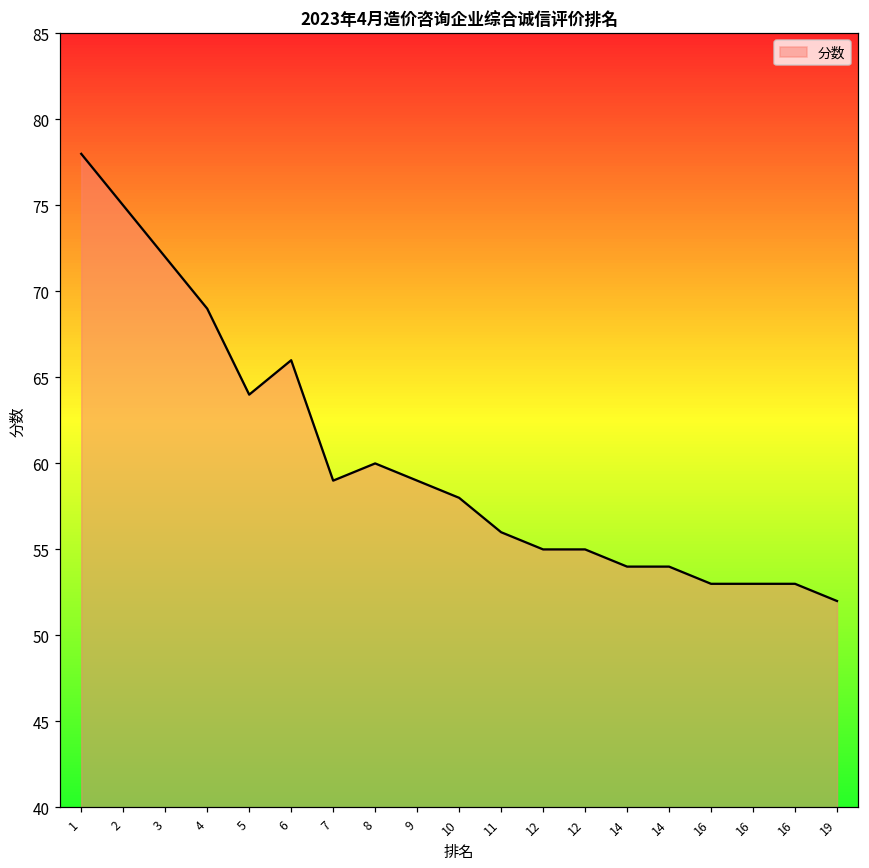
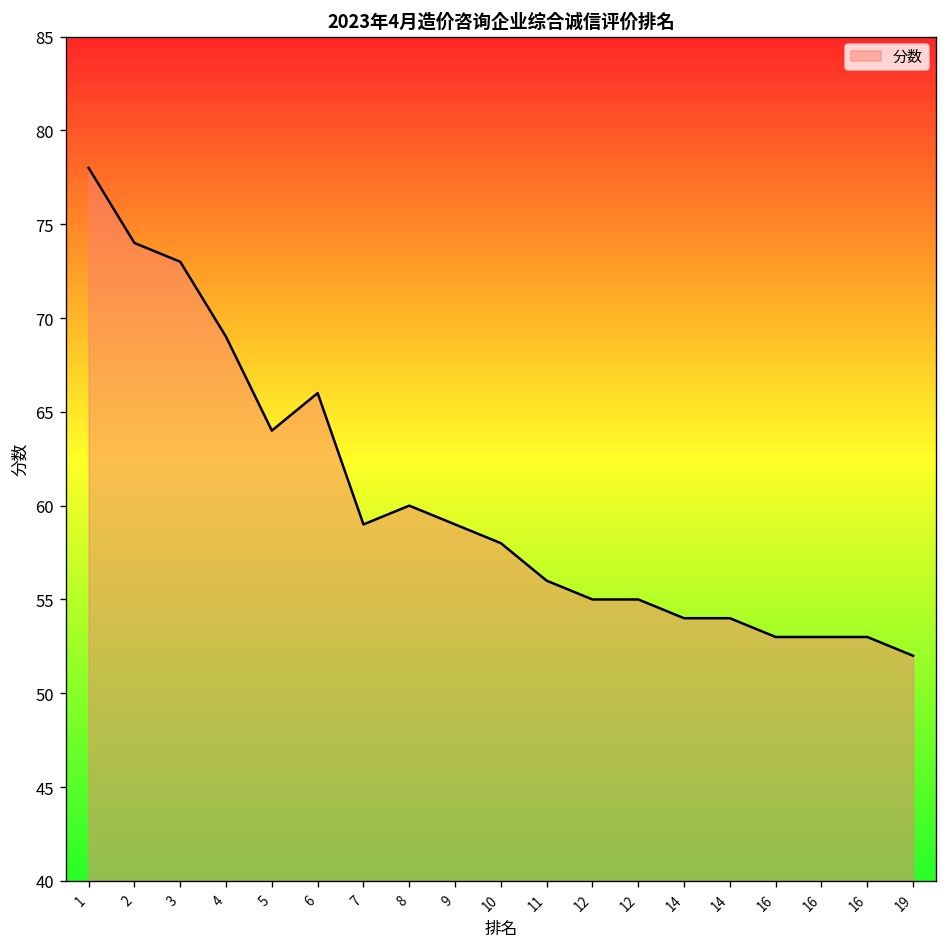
  {
    "1": 78,
-   "2": 75,
-   "3": 72,
+   "2": 74,
+   "3": 73,
    "4": 69,
    "5": 64,
    "6": 66,
    "7": 59,
    "8": 60,
    "9": 59,
    "10": 58,
    "11": 56,
    "19": 52
  }
